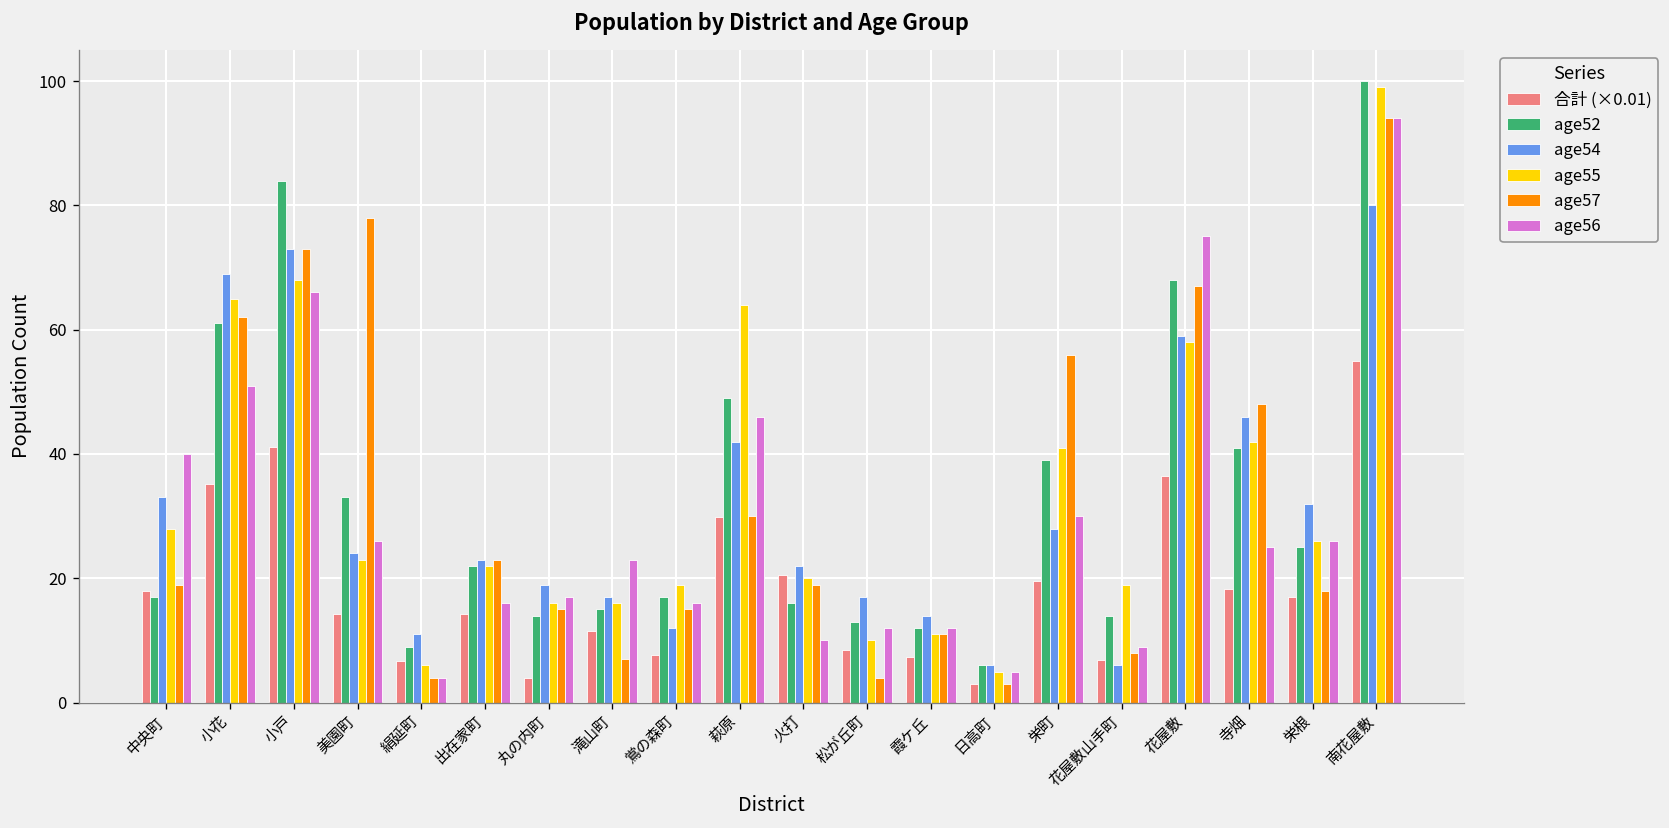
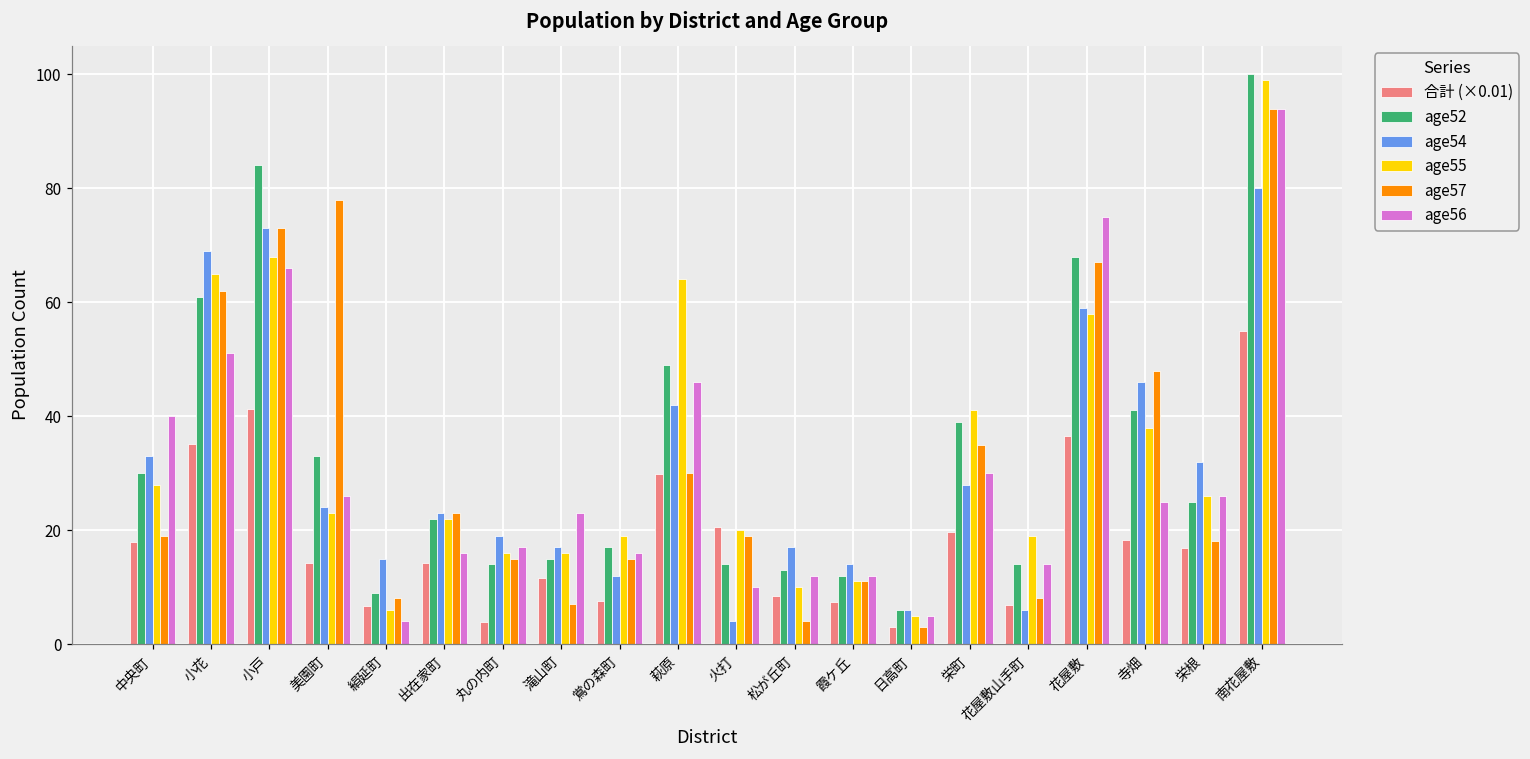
  {
    "合計 (×0.01)": {
      "中央町": 18,
      "小花": 35,
      "小戸": 41,
      "美園町": 14,
      "絹延町": 7,
      "出在家町": 14,
      "丸の内町": 4,
      "滝山町": 12,
      "鴬の森町": 8,
      "萩原": 30,
      "火打": 21,
      "松が丘町": 8,
      "霞ケ丘": 7,
      "日高町": 3,
      "栄町": 20,
      "花屋敷山手町": 7,
      "花屋敷": 37,
      "寺畑": 18,
      "栄根": 17,
      "南花屋敷": 55
    },
    "age52": {
-     "中央町": 17,
+     "中央町": 30,
      "小花": 61,
      "小戸": 84,
      "美園町": 33,
      "絹延町": 9,
      "出在家町": 22,
      "丸の内町": 14,
      "滝山町": 15,
      "鴬の森町": 17,
      "萩原": 49,
-     "火打": 16,
+     "火打": 14,
      "松が丘町": 13,
      "霞ケ丘": 12,
      "日高町": 6,
      "栄町": 39,
      "花屋敷山手町": 14,
      "花屋敷": 68,
      "寺畑": 41,
      "栄根": 25,
      "南花屋敷": 100
    },
    "age54": {
      "中央町": 33,
      "小花": 69,
      "小戸": 73,
      "美園町": 24,
-     "絹延町": 11,
+     "絹延町": 15,
      "出在家町": 23,
      "丸の内町": 19,
      "滝山町": 17,
      "鴬の森町": 12,
      "萩原": 42,
-     "火打": 22,
+     "火打": 4,
      "松が丘町": 17,
      "霞ケ丘": 14,
      "日高町": 6,
      "栄町": 28,
      "花屋敷山手町": 6,
      "花屋敷": 59,
      "寺畑": 46,
      "栄根": 32,
      "南花屋敷": 80
    },
    "age55": {
      "中央町": 28,
      "小花": 65,
      "小戸": 68,
      "美園町": 23,
      "絹延町": 6,
      "出在家町": 22,
      "丸の内町": 16,
      "滝山町": 16,
      "鴬の森町": 19,
      "萩原": 64,
      "火打": 20,
      "松が丘町": 10,
      "霞ケ丘": 11,
      "日高町": 5,
      "栄町": 41,
      "花屋敷山手町": 19,
      "花屋敷": 58,
-     "寺畑": 42,
+     "寺畑": 38,
      "栄根": 26,
      "南花屋敷": 99
    },
    "age57": {
      "中央町": 19,
      "小花": 62,
      "小戸": 73,
      "美園町": 78,
-     "絹延町": 4,
+     "絹延町": 8,
      "出在家町": 23,
      "丸の内町": 15,
      "滝山町": 7,
      "鴬の森町": 15,
      "萩原": 30,
      "火打": 19,
      "松が丘町": 4,
      "霞ケ丘": 11,
      "日高町": 3,
-     "栄町": 56,
+     "栄町": 35,
      "花屋敷山手町": 8,
      "花屋敷": 67,
      "寺畑": 48,
      "栄根": 18,
      "南花屋敷": 94
    },
    "age56": {
      "中央町": 40,
      "小花": 51,
      "小戸": 66,
      "美園町": 26,
      "絹延町": 4,
      "出在家町": 16,
      "丸の内町": 17,
      "滝山町": 23,
      "鴬の森町": 16,
      "萩原": 46,
      "火打": 10,
      "松が丘町": 12,
      "霞ケ丘": 12,
      "日高町": 5,
      "栄町": 30,
-     "花屋敷山手町": 9,
+     "花屋敷山手町": 14,
      "花屋敷": 75,
      "寺畑": 25,
      "栄根": 26,
      "南花屋敷": 94
    }
  }
